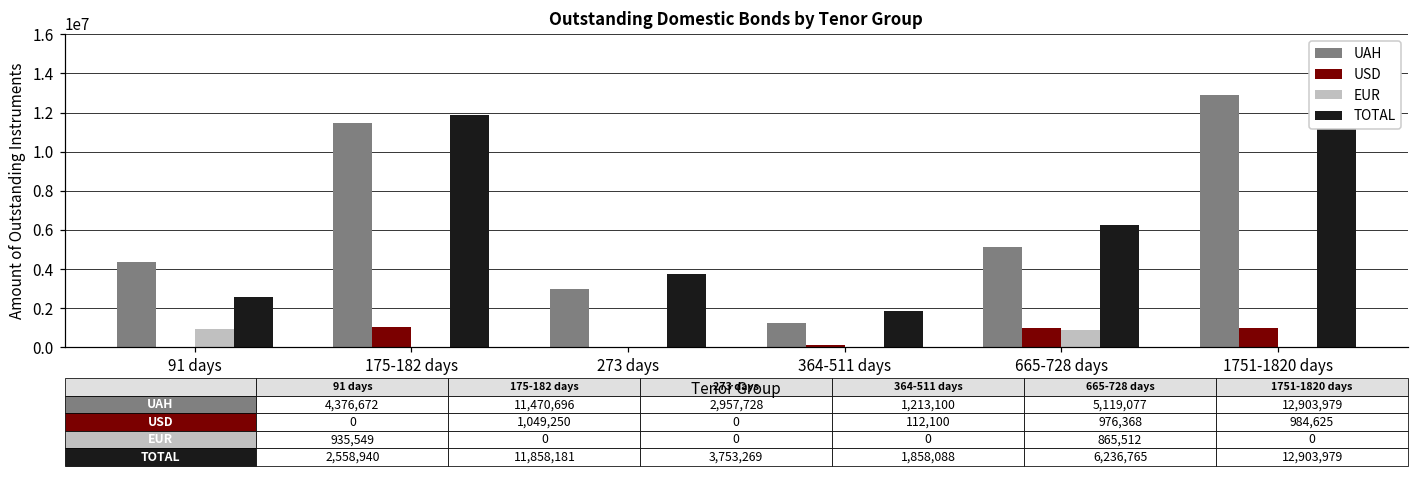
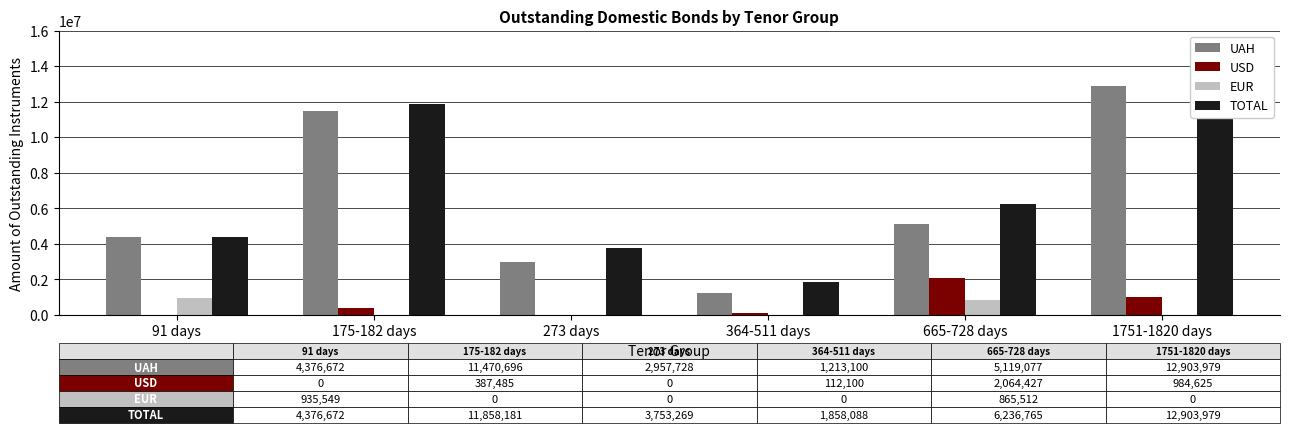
  {
    "UAH": {
      "91 days": "4400000",
      "175-182 days": "11500000",
      "273 days": "3000000",
      "364-511 days": "1200000",
      "665-728 days": "5100000",
      "1751-1820 days": "12900000"
    },
    "USD": {
-     "175-182 days": "1,049,250",
-     "665-728 days": "976,368"
+     "175-182 days": "387,485",
+     "665-728 days": "2,064,427"
    },
    "EUR": {
      "91 days": "900000",
      "175-182 days": "0",
      "273 days": "0",
      "364-511 days": "0",
      "665-728 days": "900000",
      "1751-1820 days": "0"
    },
    "TOTAL": {
-     "91 days": "2,558,940"
+     "91 days": "4,376,672"
    }
  }
